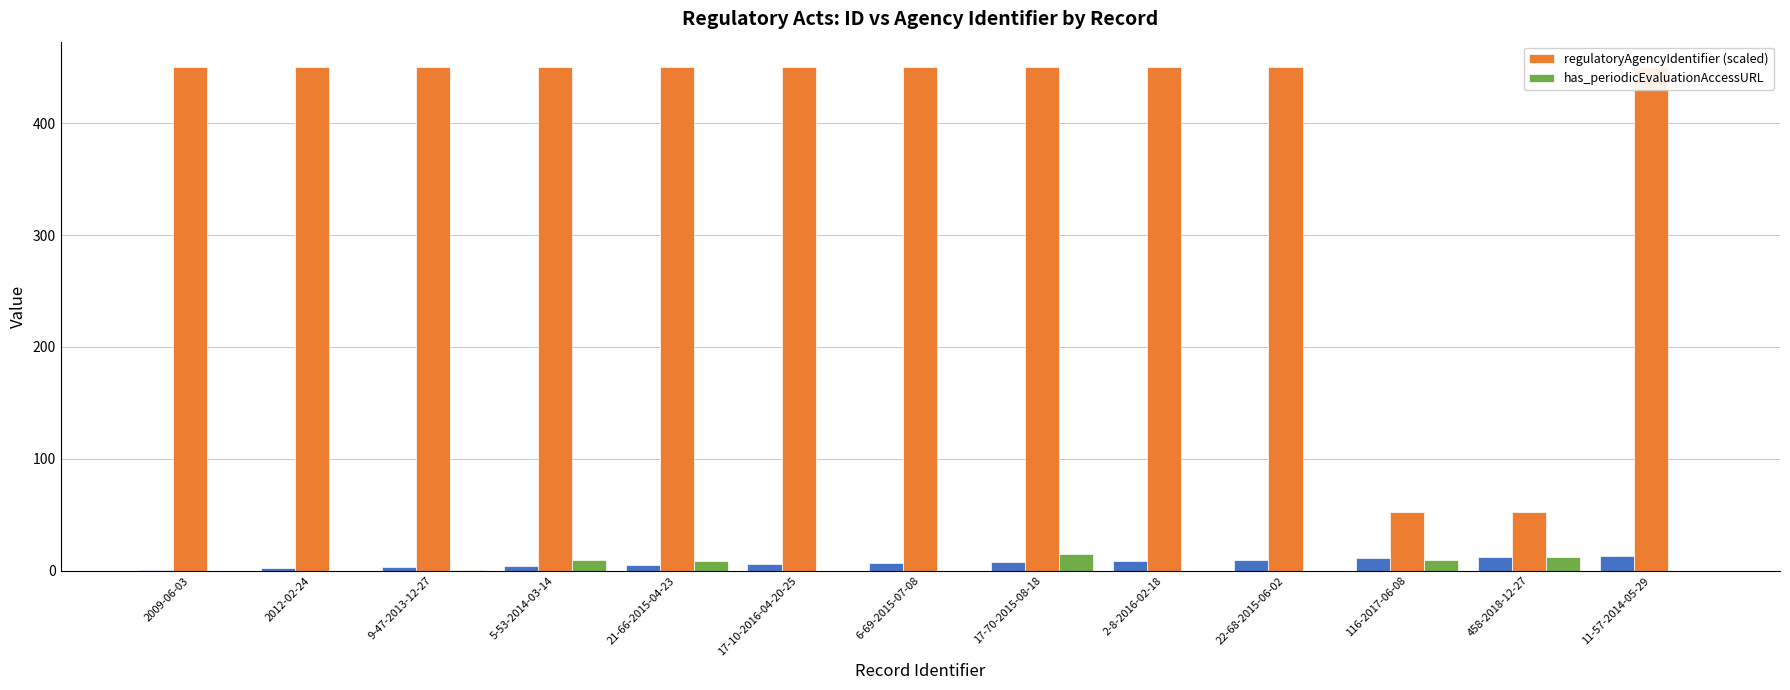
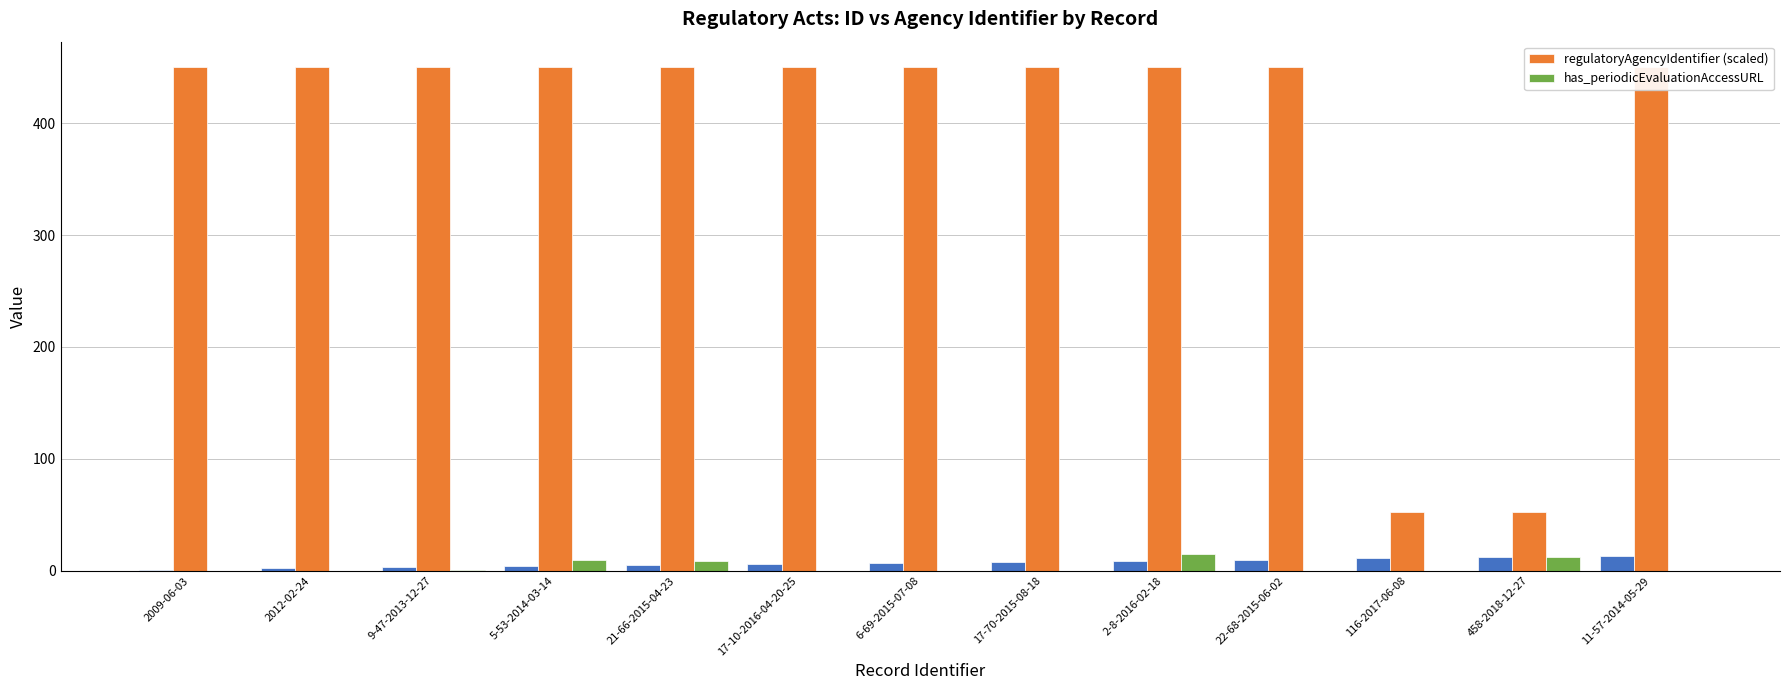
  {
    "regulatoryAgencyIdentifier (scaled)": {
      "2009-06-03": 450,
      "2012-02-24": 450,
      "9-47-2013-12-27": 450,
      "5-53-2014-03-14": 450,
      "21-66-2015-04-23": 450,
      "17-10-2016-04-20-25": 450,
      "6-69-2015-07-08": 450,
      "17-70-2015-08-18": 450,
      "2-8-2016-02-18": 450,
      "22-68-2015-06-02": 450,
      "116-2017-06-08": 53,
      "458-2018-12-27": 53
    },
    "has_periodicEvaluationAccessURL": {
      "2009-06-03": 0,
      "2012-02-24": 0,
      "5-53-2014-03-14": 10,
      "21-66-2015-04-23": 9,
      "17-10-2016-04-20-25": 0,
      "6-69-2015-07-08": 0,
-     "17-70-2015-08-18": 15,
-     "2-8-2016-02-18": 0,
+     "17-70-2015-08-18": 0,
+     "2-8-2016-02-18": 15,
      "22-68-2015-06-02": 0,
-     "116-2017-06-08": 10,
+     "116-2017-06-08": 0,
      "458-2018-12-27": 12,
      "11-57-2014-05-29": 0
    }
  }
